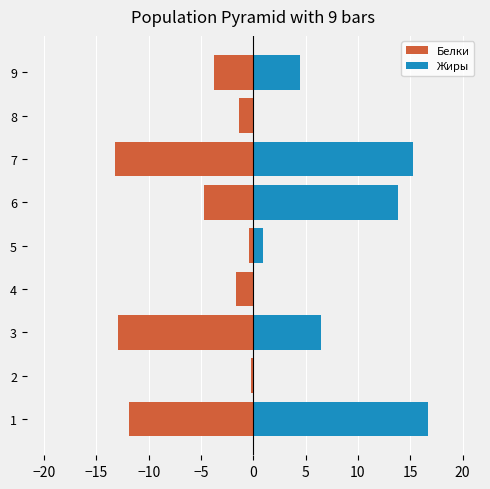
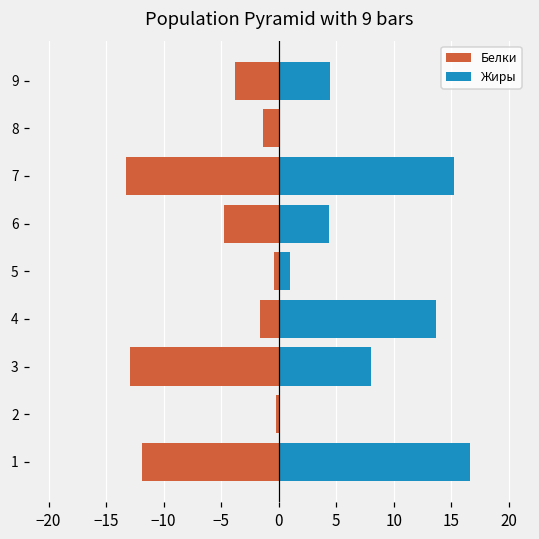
  {
    "Белки": {
      "9": -3.8,
      "8": -1.4,
      "7": -13.3,
      "6": -4.7,
      "5": -0.5,
      "4": -1.7,
      "3": -12.9,
      "2": -0.3,
      "1": -11.9
    },
    "Жиры": {
      "9": 4.5,
      "8": 0.0,
      "7": 15.3,
-     "6": 13.8,
+     "6": 4.4,
      "5": 0.9,
-     "4": 0.0,
-     "3": 6.4,
+     "4": 13.7,
+     "3": 8.1,
      "2": 0.0,
      "1": 16.7
    }
  }
